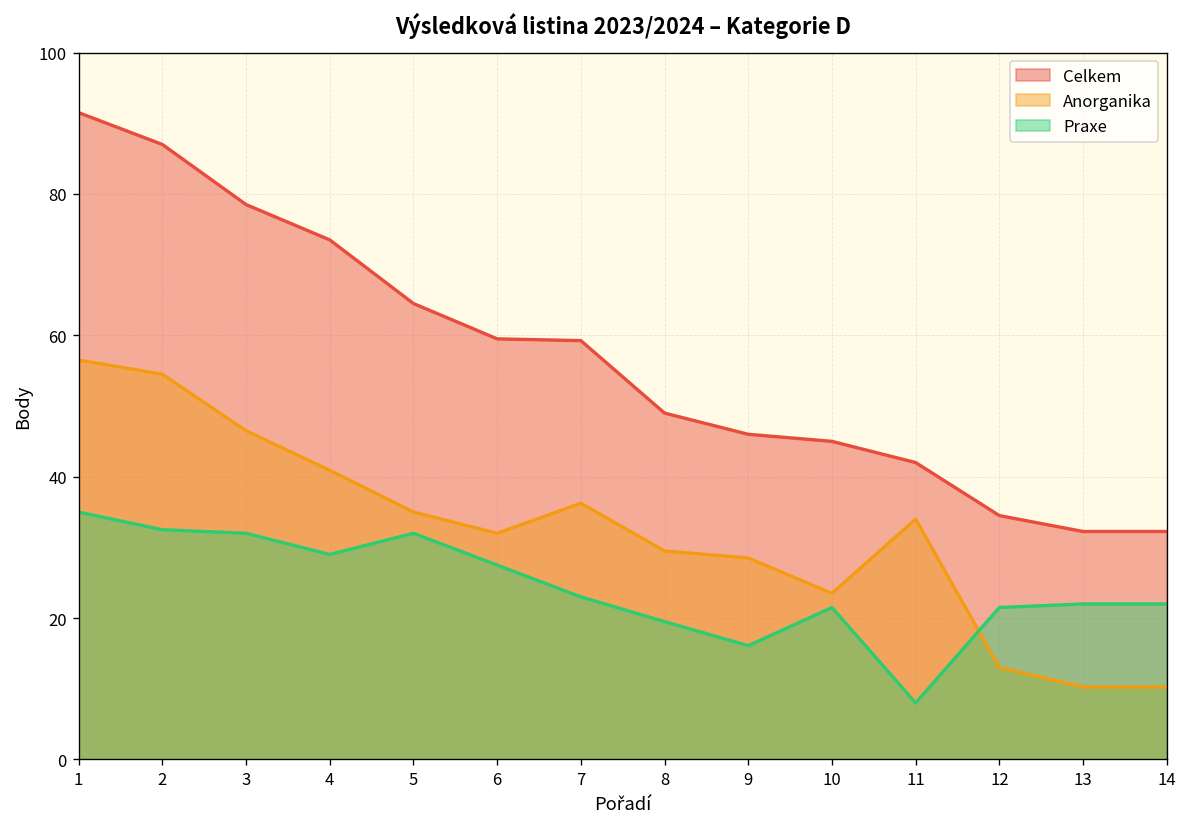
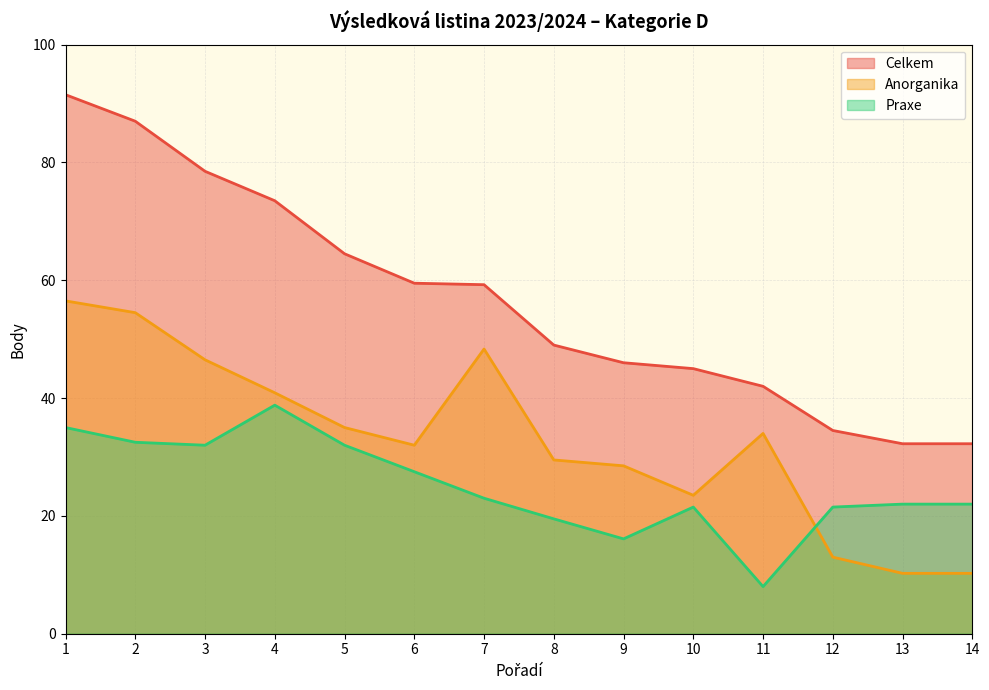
  {
    "Celkem": {
      "1": 92,
      "2": 87,
      "3": 79,
      "4": 74,
      "5": 65,
      "6": 60,
      "7": 59,
      "8": 49,
      "9": 46,
      "10": 45,
      "11": 42,
      "12": 35,
      "13": 32,
      "14": 32
    },
    "Anorganika": {
      "1": 57,
      "2": 55,
      "3": 47,
      "4": 41,
      "5": 35,
      "6": 32,
-     "7": 36,
+     "7": 48,
      "8": 30,
      "9": 29,
      "10": 24,
      "11": 34,
      "12": 13,
      "13": 10,
      "14": 10
    },
    "Praxe": {
      "1": 35,
      "2": 33,
      "3": 32,
-     "4": 29,
+     "4": 39,
      "5": 32,
      "6": 28,
      "7": 23,
      "8": 20,
      "9": 16,
      "10": 22,
      "11": 8,
      "12": 22,
      "13": 22,
      "14": 22
    }
  }
